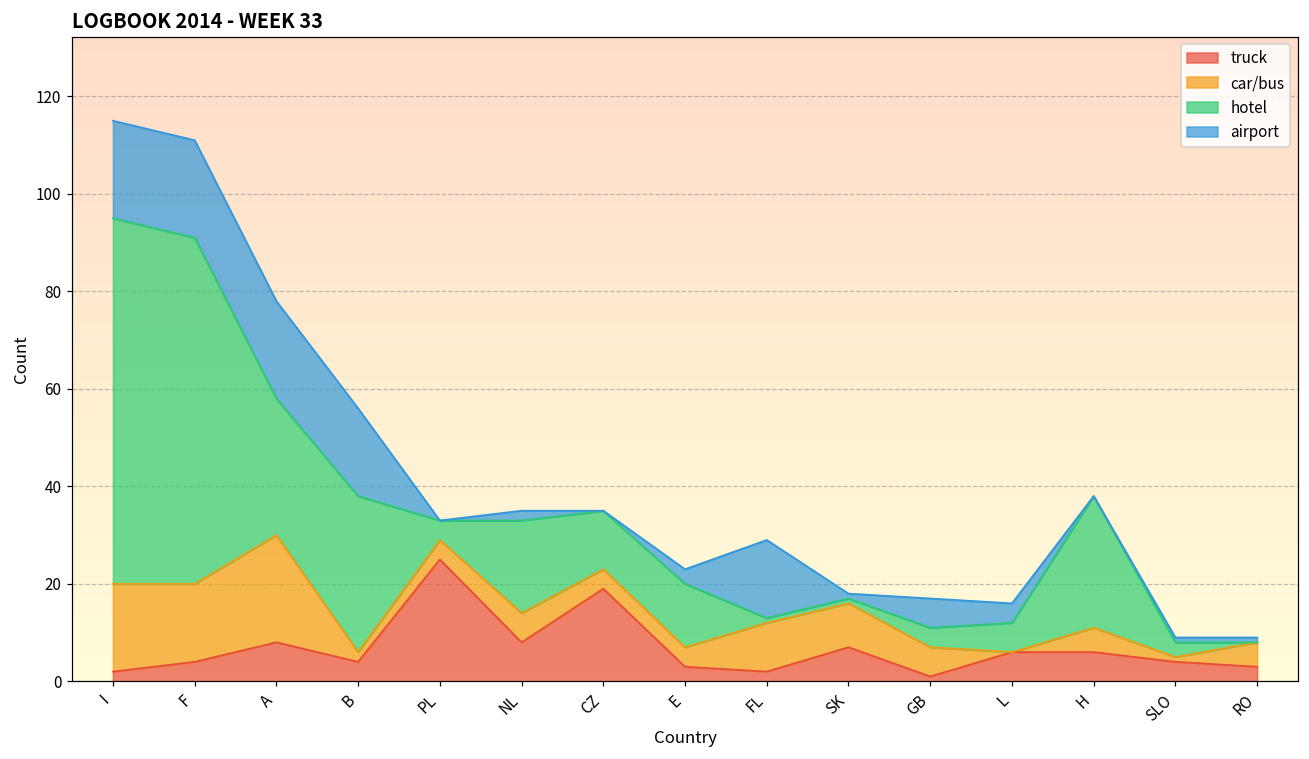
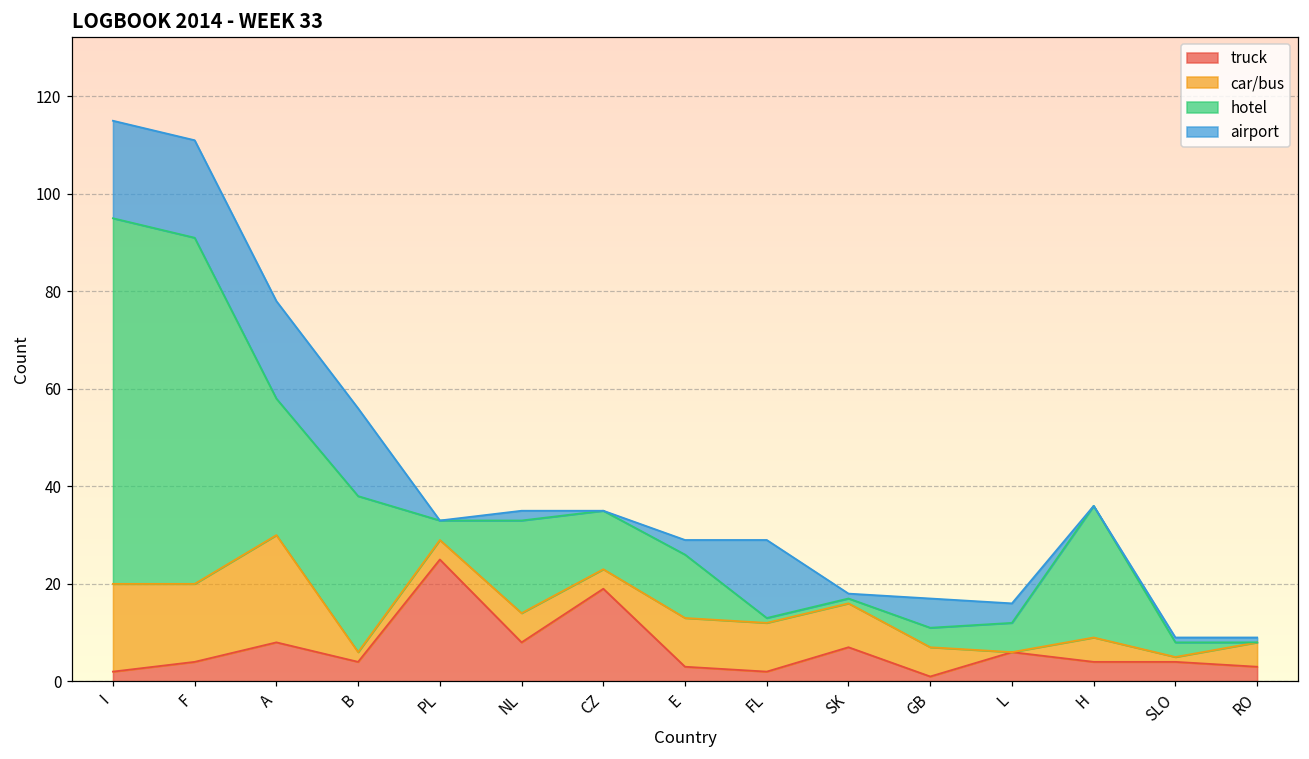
  {
    "truck": {
      "I": 2,
      "F": 4,
      "A": 8,
      "B": 4,
      "PL": 25,
      "NL": 8,
      "CZ": 19,
      "E": 3,
      "FL": 2,
      "SK": 7,
      "GB": 1,
-     "H": 6,
+     "H": 4,
      "SLO": 4,
      "RO": 3
    },
    "car/bus": {
      "I": 18,
      "F": 16,
      "A": 22,
      "B": 2,
      "PL": 4,
      "NL": 6,
      "CZ": 4,
-     "E": 4,
+     "E": 10,
      "FL": 10,
      "SK": 9,
      "GB": 6,
      "H": 5,
      "SLO": 1
    },
    "hotel": {
      "I": 75,
      "F": 71,
      "A": 28,
      "B": 32,
      "NL": 19,
      "E": 13,
      "FL": 1,
      "SK": 1,
      "GB": 4,
      "L": 6,
      "SLO": 3
    },
    "airport": {
      "I": 20,
      "F": 20,
      "A": 20,
      "B": 18,
      "NL": 2,
      "E": 3,
      "FL": 16,
      "SK": 1,
      "GB": 6,
      "L": 4,
      "SLO": 1,
      "RO": 1
    }
  }
